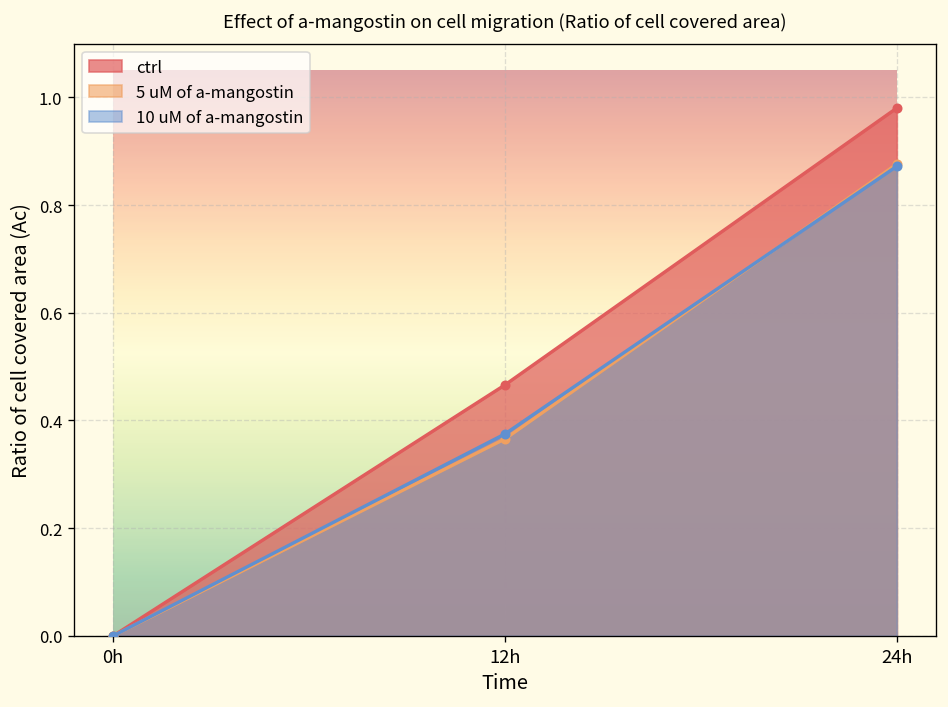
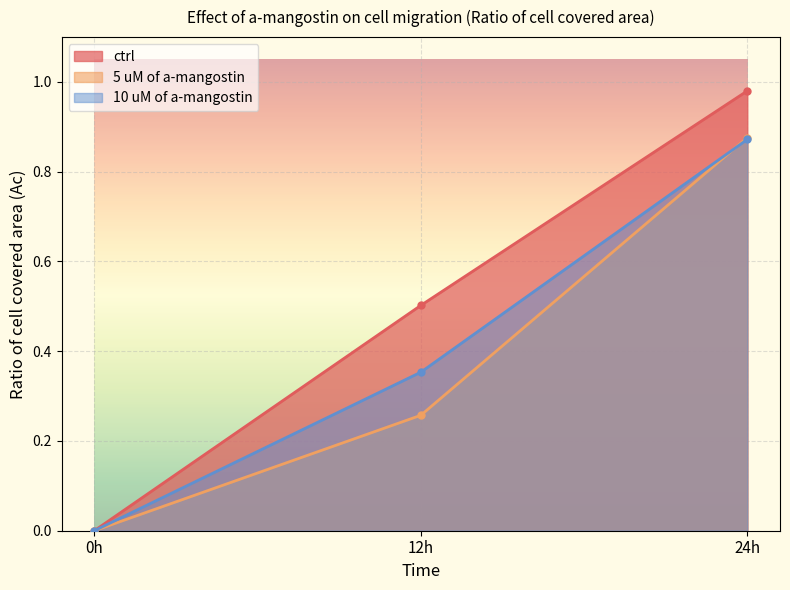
  {
    "ctrl": {
-     "12h": 0.47,
+     "12h": 0.50,
      "24h": 0.98
    },
    "5 uM of a-mangostin": {
-     "12h": 0.37
+     "12h": 0.26
    },
    "10 uM of a-mangostin": {
-     "12h": 0.38
+     "12h": 0.35
    }
  }
